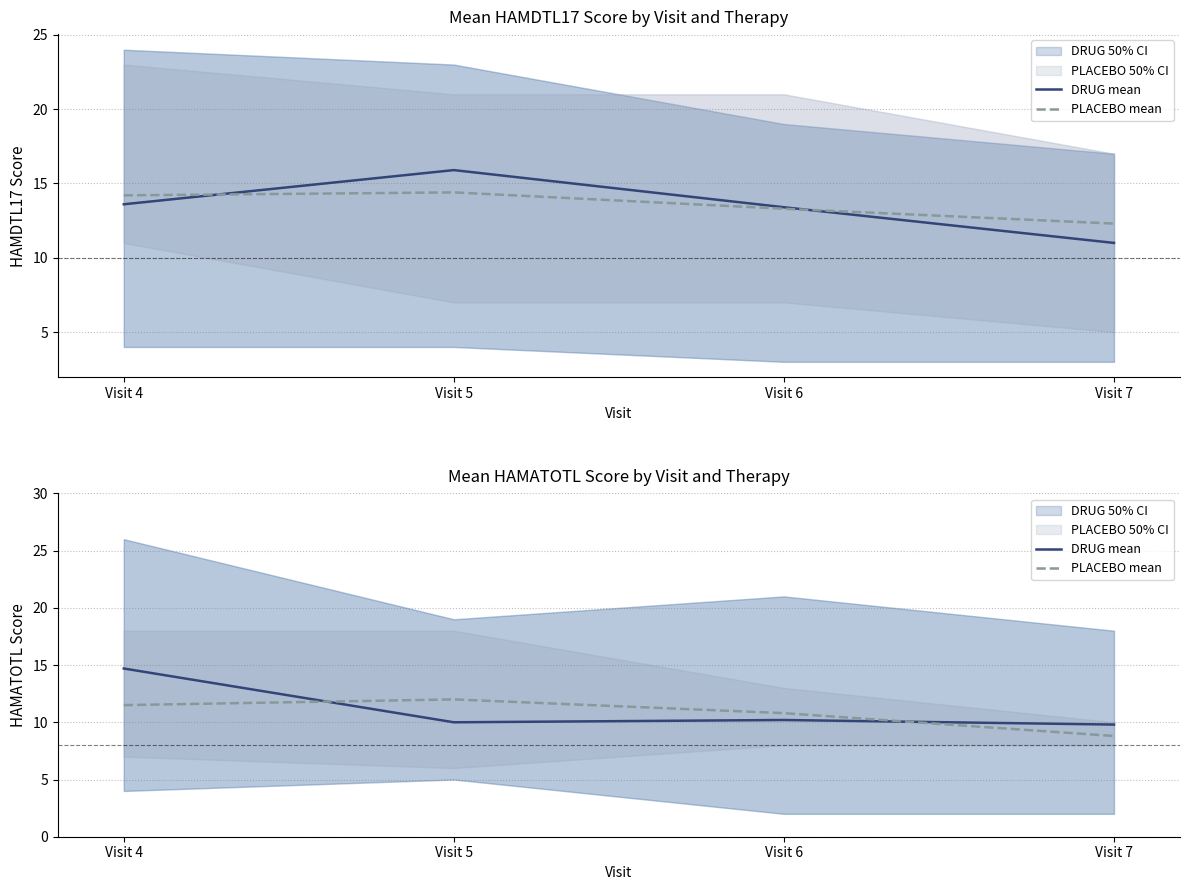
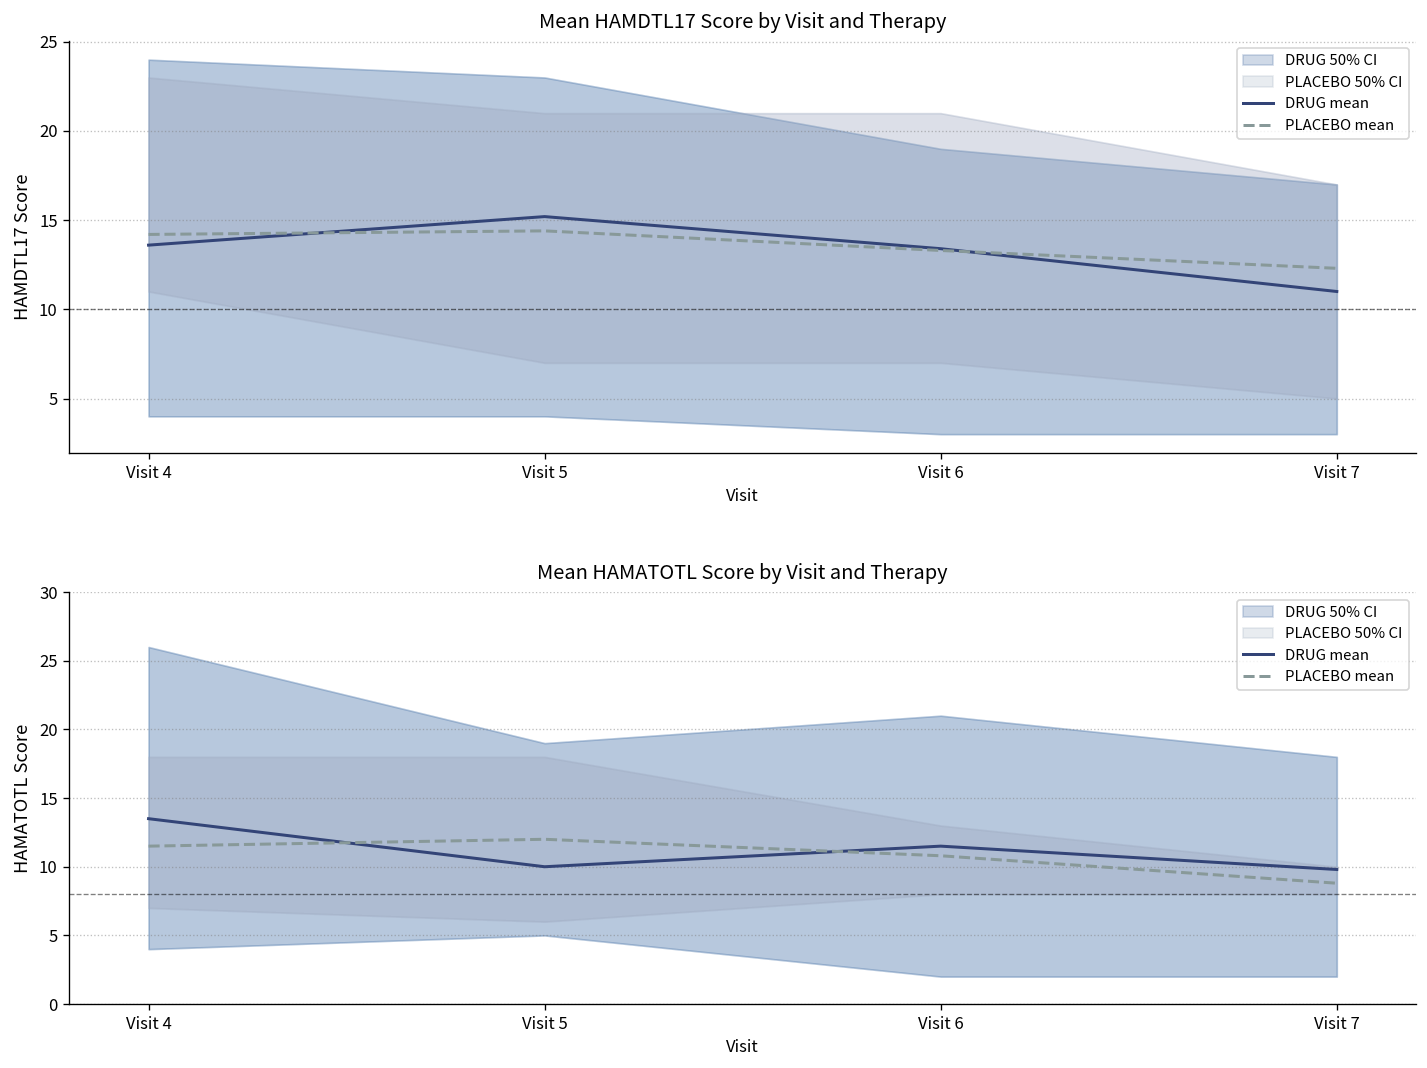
  {
    "Mean HAMDTL17 Score by Visit and Therapy": {
      "DRUG mean": {
        "Visit 4": 13.6,
-       "Visit 5": 15.9,
+       "Visit 5": 15.2,
        "Visit 7": 11.0
      }
    },
    "Mean HAMATOTL Score by Visit and Therapy": {
      "DRUG mean": {
-       "Visit 4": 14.7,
+       "Visit 4": 13.5,
        "Visit 5": 10.0,
-       "Visit 6": 10.2
+       "Visit 6": 11.5
      }
    }
  }
